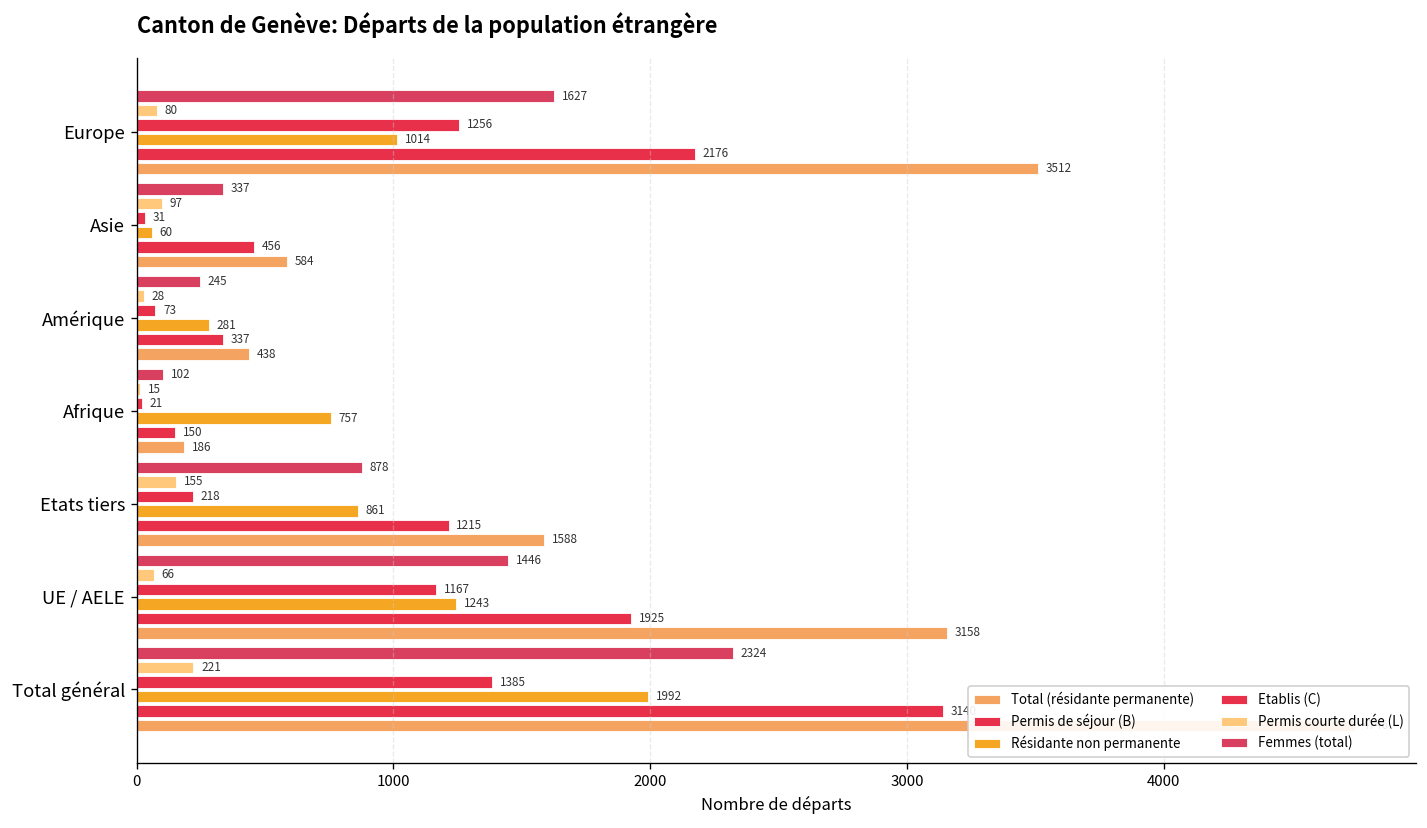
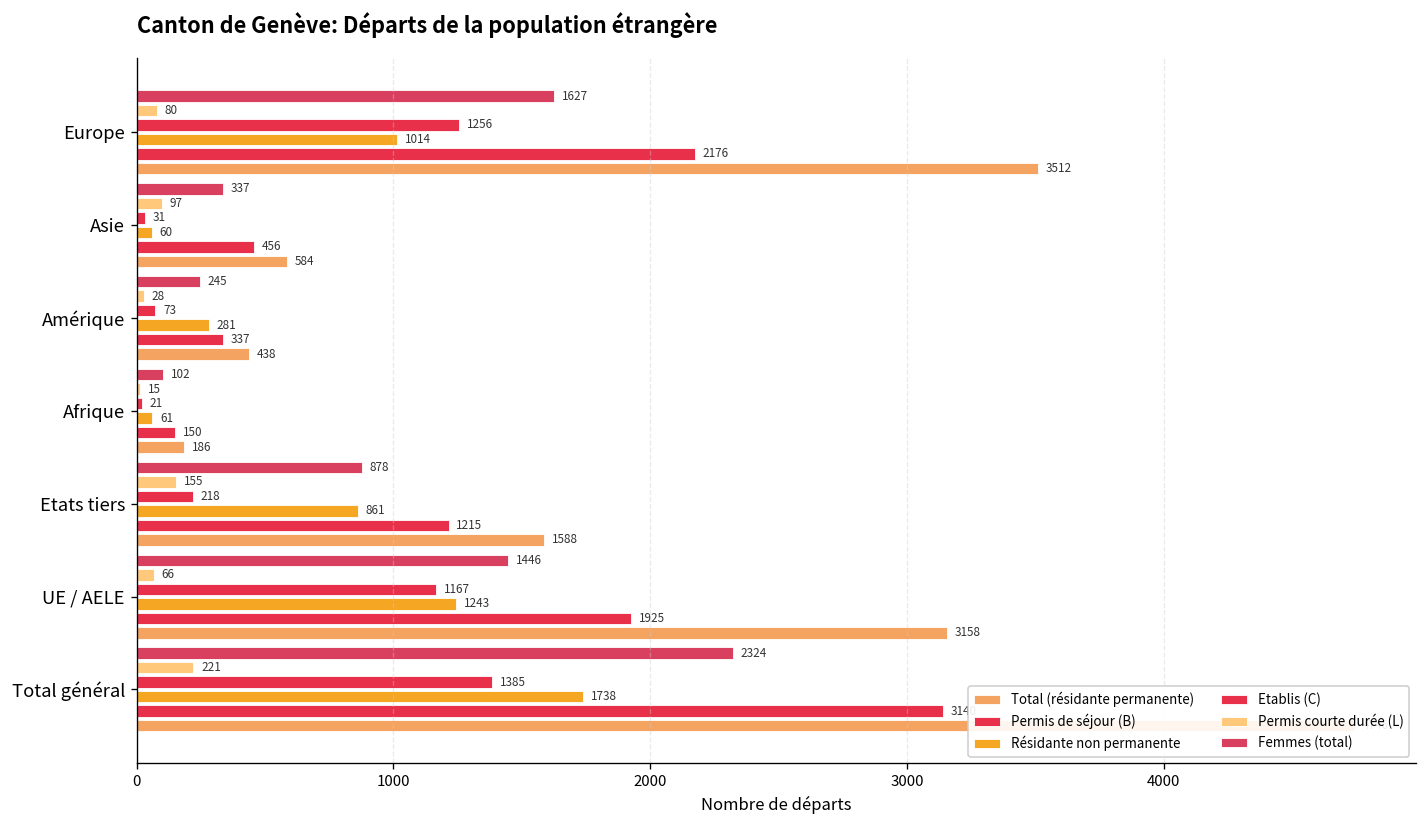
  {
    "Résidante non permanente": {
      "Europe": 1014,
      "Asie": 60,
      "Amérique": 281,
-     "Afrique": 757,
+     "Afrique": 61,
      "Etats tiers": 861,
      "UE / AELE": 1243,
-     "Total général": 1992
+     "Total général": 1738
    }
  }
